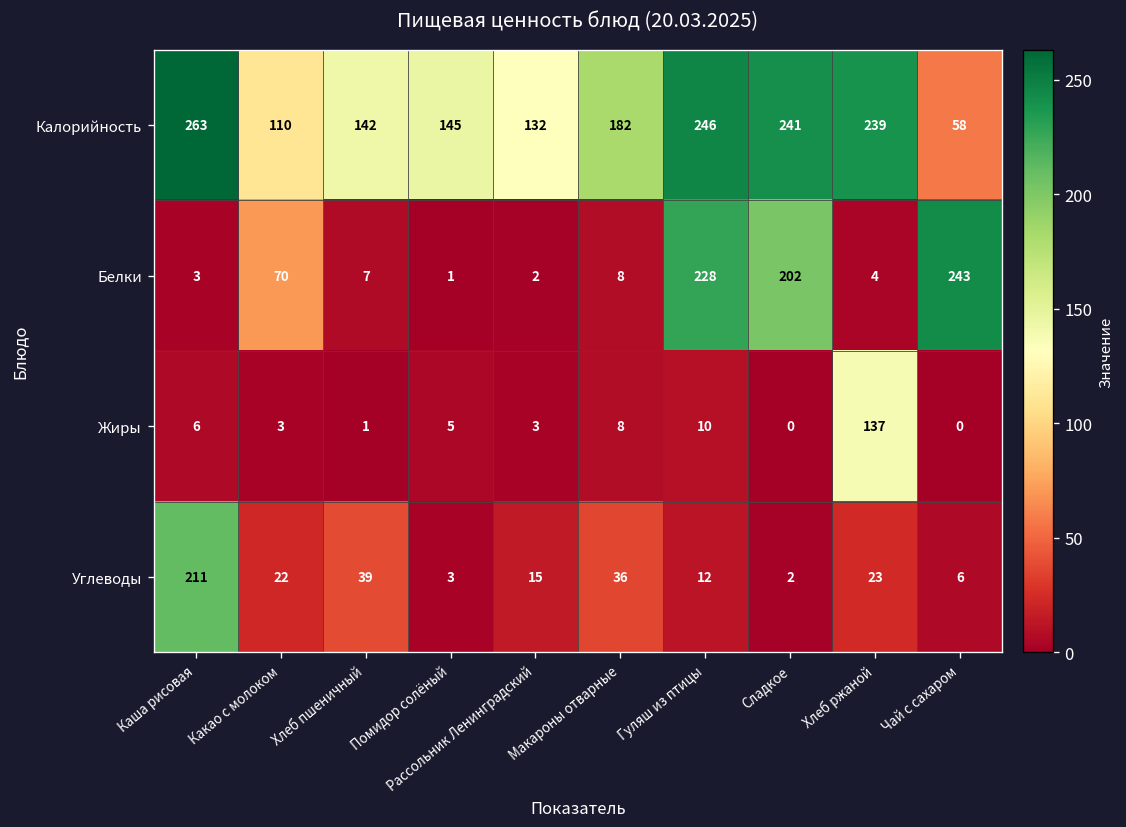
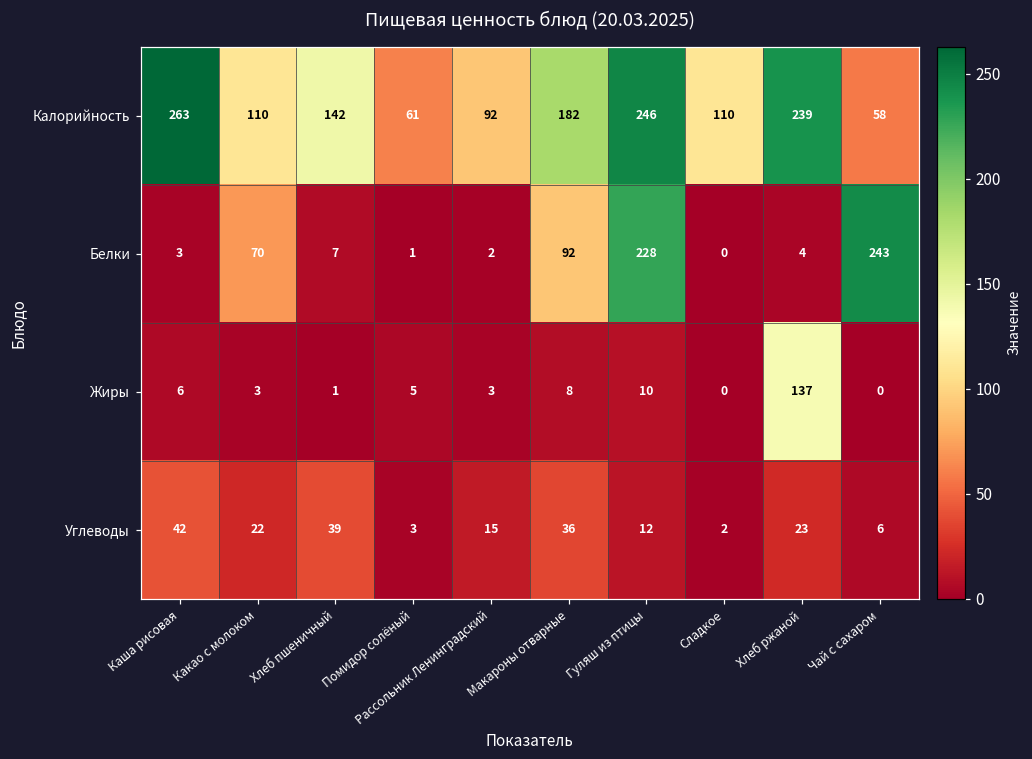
  {
    "Калорийность": {
      "Каша рисовая": 263,
      "Какао с молоком": 110,
      "Хлеб пшеничный": 142,
-     "Помидор солёный": 145,
-     "Рассольник Ленинградский": 132,
+     "Помидор солёный": 61,
+     "Рассольник Ленинградский": 92,
      "Макароны отварные": 182,
      "Гуляш из птицы": 246,
-     "Сладкое": 241,
+     "Сладкое": 110,
      "Хлеб ржаной": 239,
      "Чай с сахаром": 58
    },
    "Белки": {
      "Каша рисовая": 3,
      "Какао с молоком": 70,
      "Хлеб пшеничный": 7,
      "Помидор солёный": 1,
      "Рассольник Ленинградский": 2,
-     "Макароны отварные": 8,
+     "Макароны отварные": 92,
      "Гуляш из птицы": 228,
-     "Сладкое": 202,
+     "Сладкое": 0,
      "Хлеб ржаной": 4,
      "Чай с сахаром": 243
    },
    "Жиры": {
      "Каша рисовая": 6,
      "Какао с молоком": 3,
      "Хлеб пшеничный": 1,
      "Помидор солёный": 5,
      "Рассольник Ленинградский": 3,
      "Макароны отварные": 8,
      "Гуляш из птицы": 10,
      "Сладкое": 0,
      "Хлеб ржаной": 137,
      "Чай с сахаром": 0
    },
    "Углеводы": {
-     "Каша рисовая": 211,
+     "Каша рисовая": 42,
      "Какао с молоком": 22,
      "Хлеб пшеничный": 39,
      "Помидор солёный": 3,
      "Рассольник Ленинградский": 15,
      "Макароны отварные": 36,
      "Гуляш из птицы": 12,
      "Сладкое": 2,
      "Хлеб ржаной": 23,
      "Чай с сахаром": 6
    }
  }
